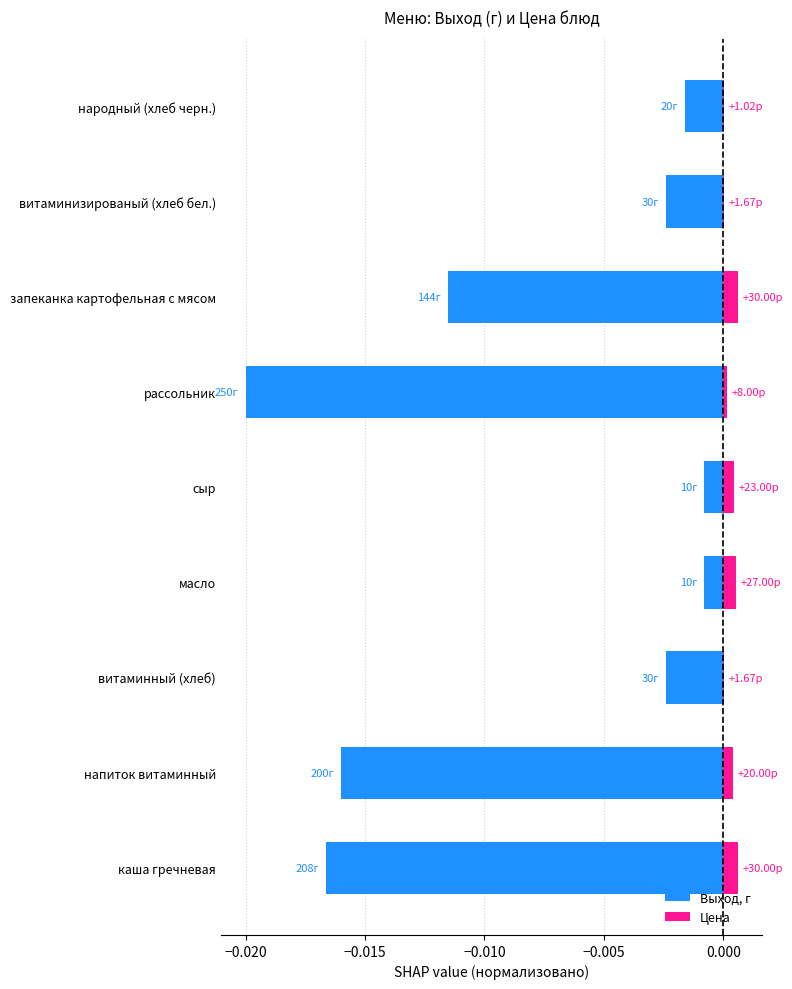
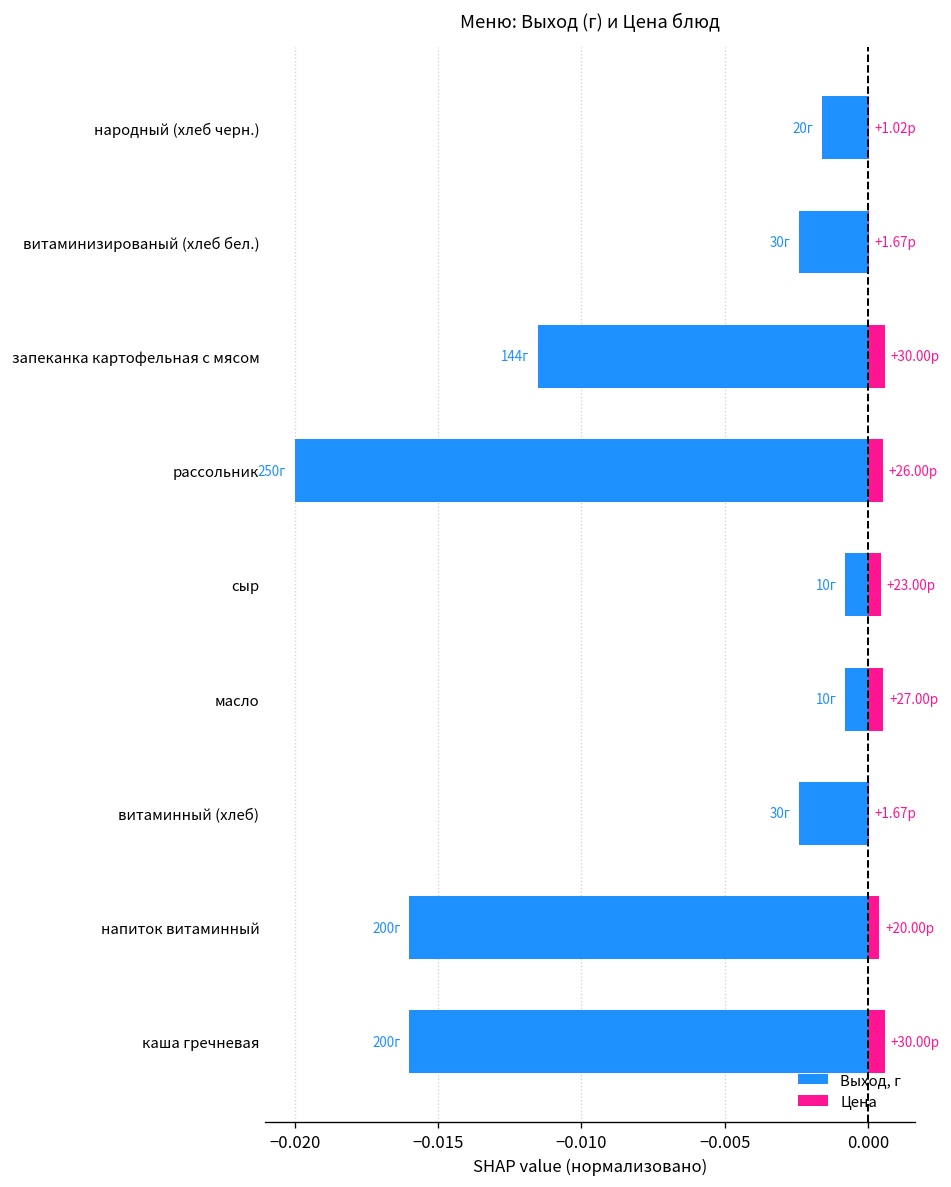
  {
    "Выход, г": {
-     "каша гречневая": "208г"
+     "каша гречневая": "200г"
    },
    "Цена": {
-     "рассольник": "+8.00р"
+     "рассольник": "+26.00р"
    }
  }
